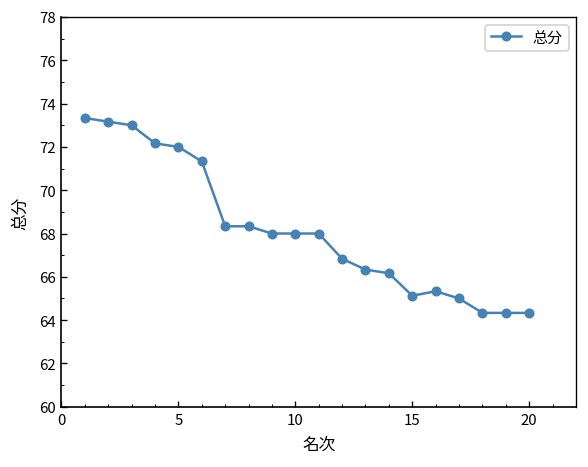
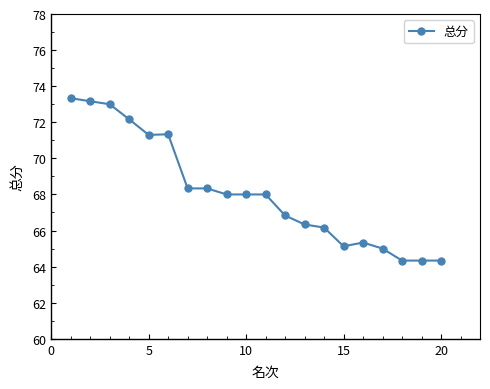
  {
-   "5": 72.0,
+   "5": 71.3,
    "10": 68.0,
    "15": 65.1,
    "20": 64.3
  }
